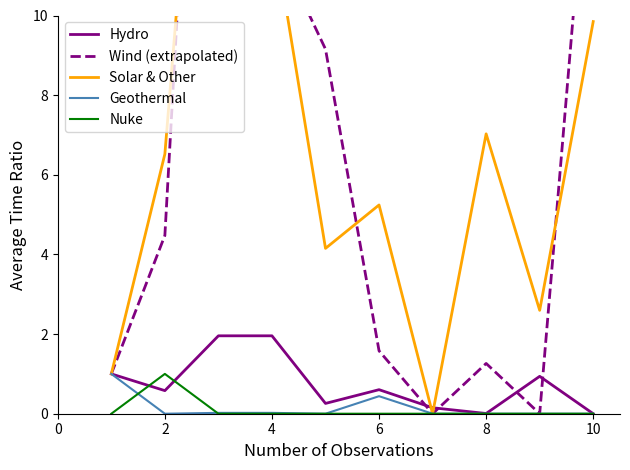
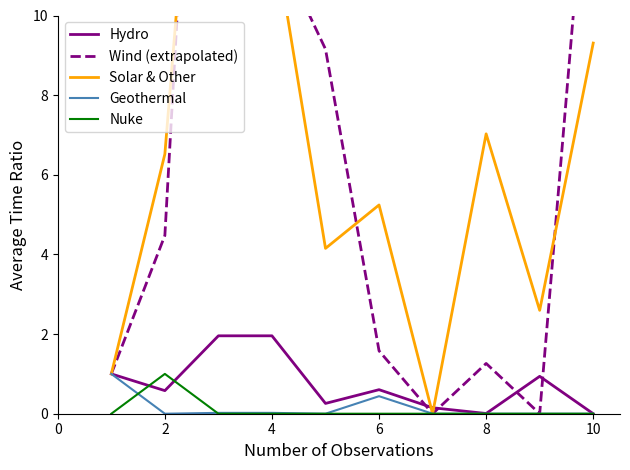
  {
    "Solar & Other": {
      "2": 6.5,
      "6": 5.2,
      "8": 7.0,
-     "10": 9.8
+     "10": 9.3
    },
    "Geothermal": {
      "2": 0.0,
      "6": 0.4
    },
    "Nuke": {
      "2": 1.0,
      "6": 0.0
    }
  }
